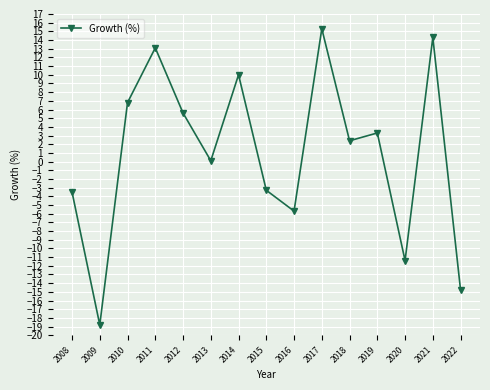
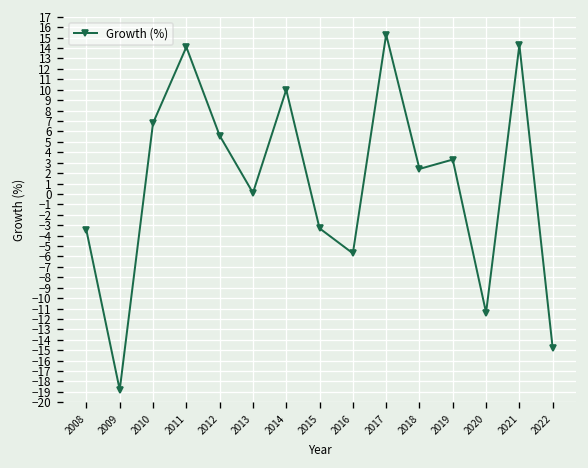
  {
    "2008": -4,
    "2009": -19,
    "2010": 7,
-   "2011": 13,
+   "2011": 14,
    "2012": 6,
    "2013": 0,
    "2014": 10,
    "2015": -3,
    "2016": -6,
    "2017": 15,
    "2018": 2,
    "2019": 3,
    "2020": -11,
    "2021": 14,
    "2022": -15
  }
